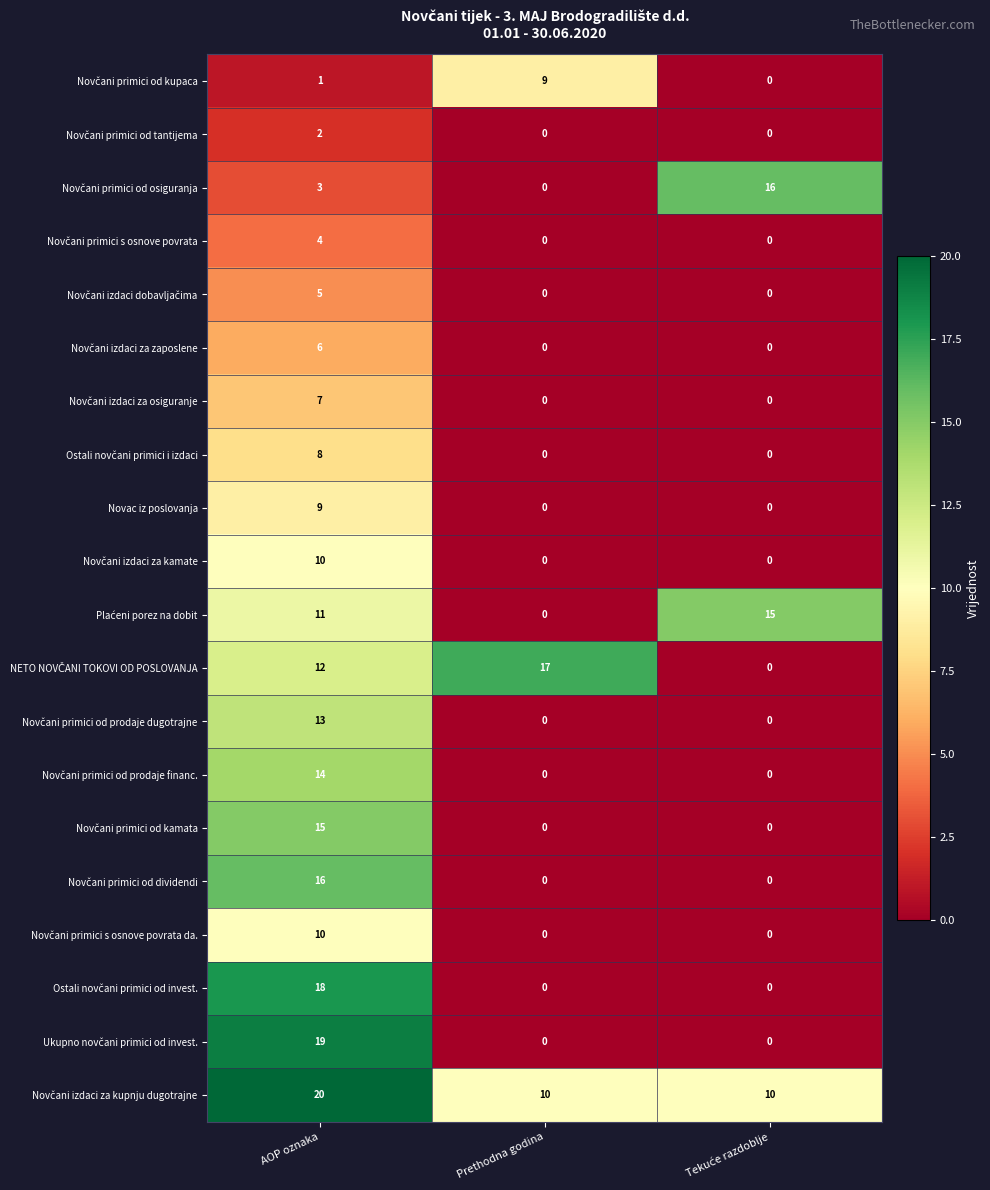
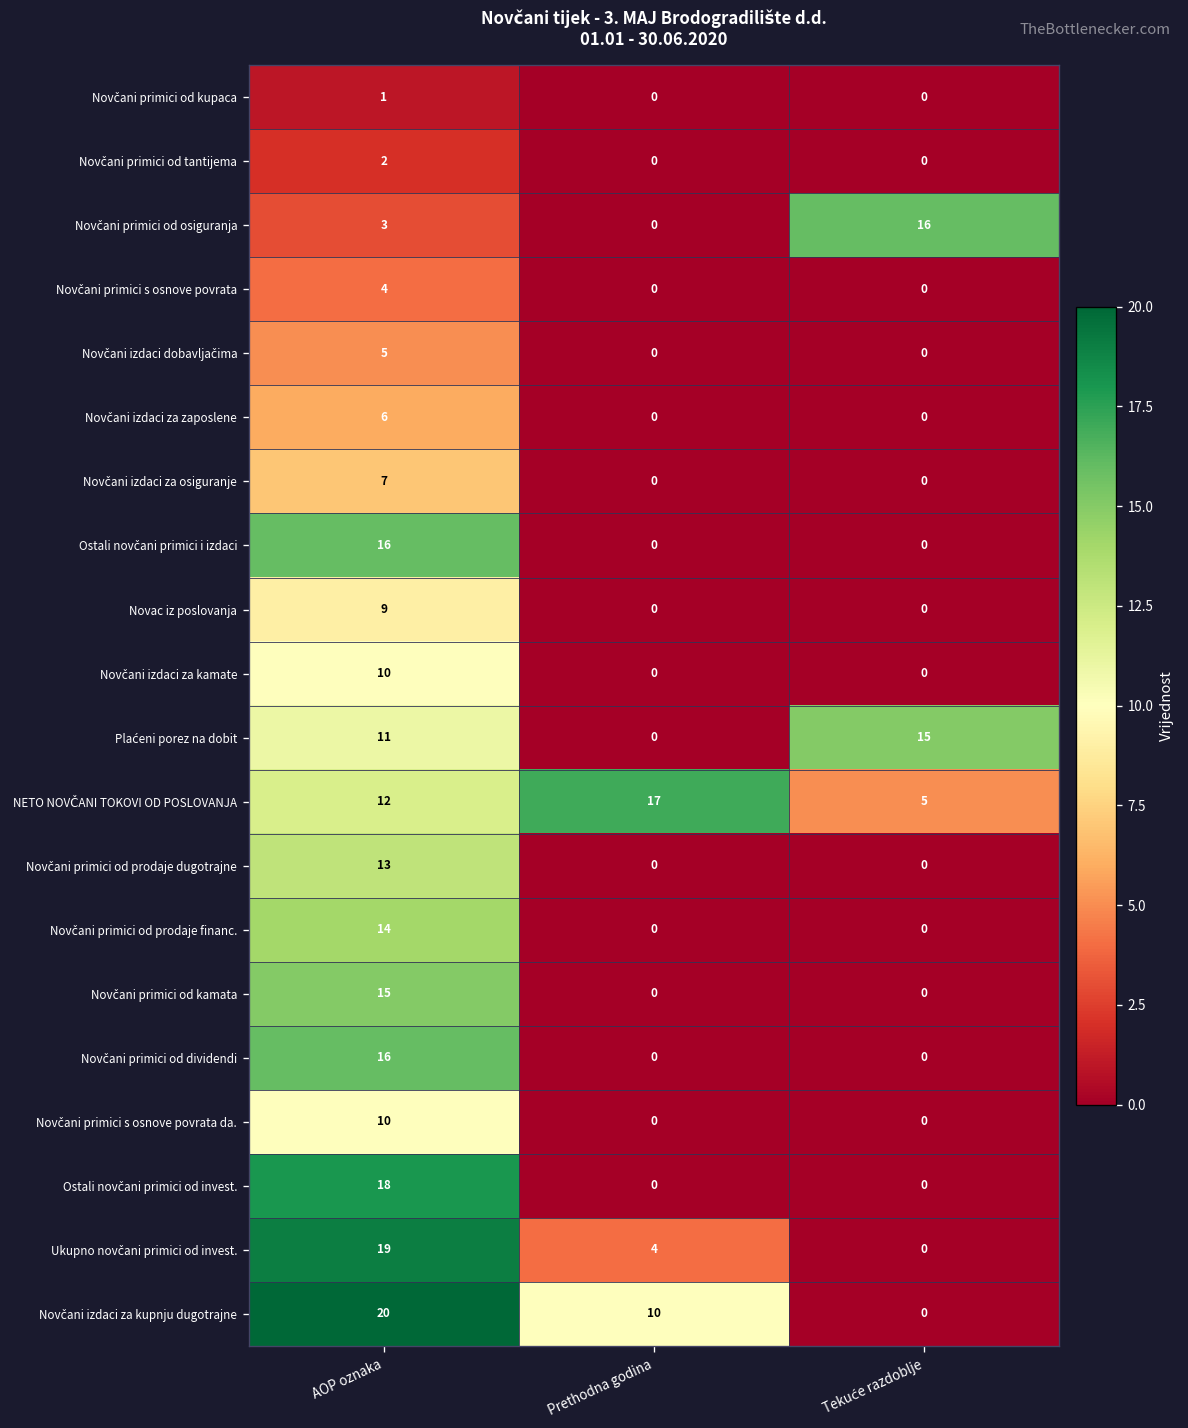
  {
    "Novčani primici od kupaca": {
      "AOP oznaka": 1,
-     "Prethodna godina": 9,
+     "Prethodna godina": 0,
      "Tekuće razdoblje": 0
    },
    "Novčani primici od tantijema": {
      "AOP oznaka": 2,
      "Prethodna godina": 0,
      "Tekuće razdoblje": 0
    },
    "Novčani primici od osiguranja": {
      "AOP oznaka": 3,
      "Prethodna godina": 0,
      "Tekuće razdoblje": 16
    },
    "Novčani primici s osnove povrata": {
      "AOP oznaka": 4,
      "Prethodna godina": 0,
      "Tekuće razdoblje": 0
    },
    "Novčani izdaci dobavljačima": {
      "AOP oznaka": 5,
      "Prethodna godina": 0,
      "Tekuće razdoblje": 0
    },
    "Novčani izdaci za zaposlene": {
      "AOP oznaka": 6,
      "Prethodna godina": 0,
      "Tekuće razdoblje": 0
    },
    "Novčani izdaci za osiguranje": {
      "AOP oznaka": 7,
      "Prethodna godina": 0,
      "Tekuće razdoblje": 0
    },
    "Ostali novčani primici i izdaci": {
-     "AOP oznaka": 8,
+     "AOP oznaka": 16,
      "Prethodna godina": 0,
      "Tekuće razdoblje": 0
    },
    "Novac iz poslovanja": {
      "AOP oznaka": 9,
      "Prethodna godina": 0,
      "Tekuće razdoblje": 0
    },
    "Novčani izdaci za kamate": {
      "AOP oznaka": 10,
      "Prethodna godina": 0,
      "Tekuće razdoblje": 0
    },
    "Plaćeni porez na dobit": {
      "AOP oznaka": 11,
      "Prethodna godina": 0,
      "Tekuće razdoblje": 15
    },
    "NETO NOVČANI TOKOVI OD POSLOVANJA": {
      "AOP oznaka": 12,
      "Prethodna godina": 17,
-     "Tekuće razdoblje": 0
+     "Tekuće razdoblje": 5
    },
    "Novčani primici od prodaje dugotrajne": {
      "AOP oznaka": 13,
      "Prethodna godina": 0,
      "Tekuće razdoblje": 0
    },
    "Novčani primici od prodaje financ.": {
      "AOP oznaka": 14,
      "Prethodna godina": 0,
      "Tekuće razdoblje": 0
    },
    "Novčani primici od kamata": {
      "AOP oznaka": 15,
      "Prethodna godina": 0,
      "Tekuće razdoblje": 0
    },
    "Novčani primici od dividendi": {
      "AOP oznaka": 16,
      "Prethodna godina": 0,
      "Tekuće razdoblje": 0
    },
    "Novčani primici s osnove povrata da.": {
      "AOP oznaka": 10,
      "Prethodna godina": 0,
      "Tekuće razdoblje": 0
    },
    "Ostali novčani primici od invest.": {
      "AOP oznaka": 18,
      "Prethodna godina": 0,
      "Tekuće razdoblje": 0
    },
    "Ukupno novčani primici od invest.": {
      "AOP oznaka": 19,
-     "Prethodna godina": 0,
+     "Prethodna godina": 4,
      "Tekuće razdoblje": 0
    },
    "Novčani izdaci za kupnju dugotrajne": {
      "AOP oznaka": 20,
      "Prethodna godina": 10,
-     "Tekuće razdoblje": 10
+     "Tekuće razdoblje": 0
    }
  }
